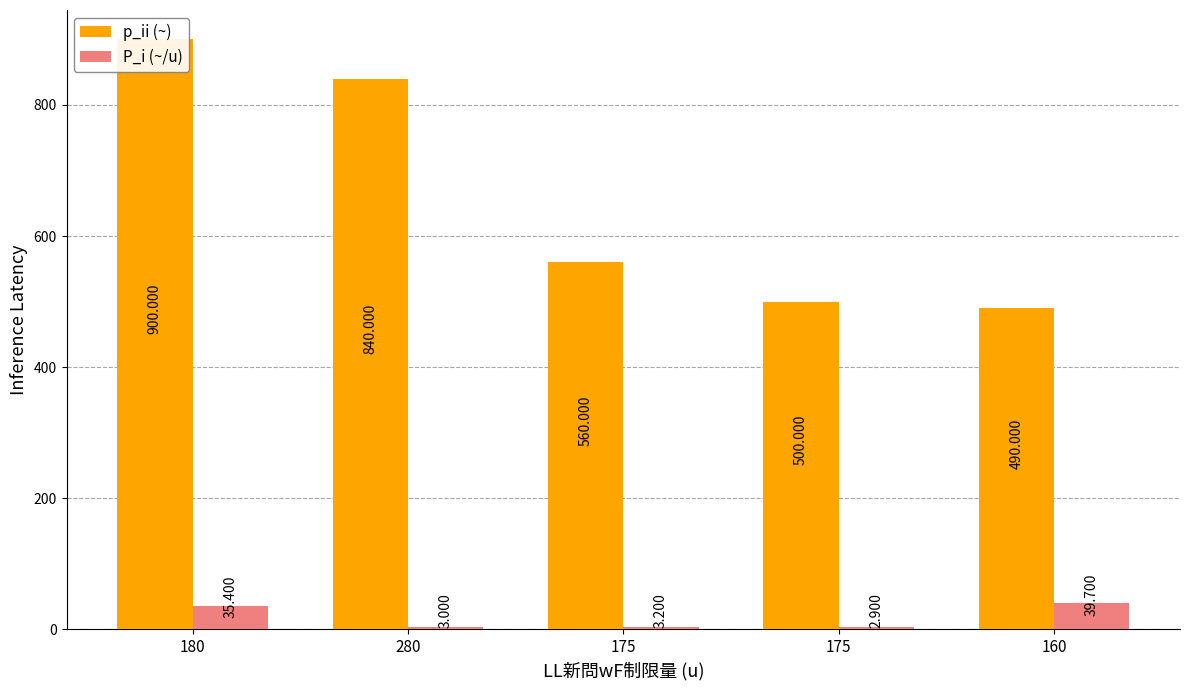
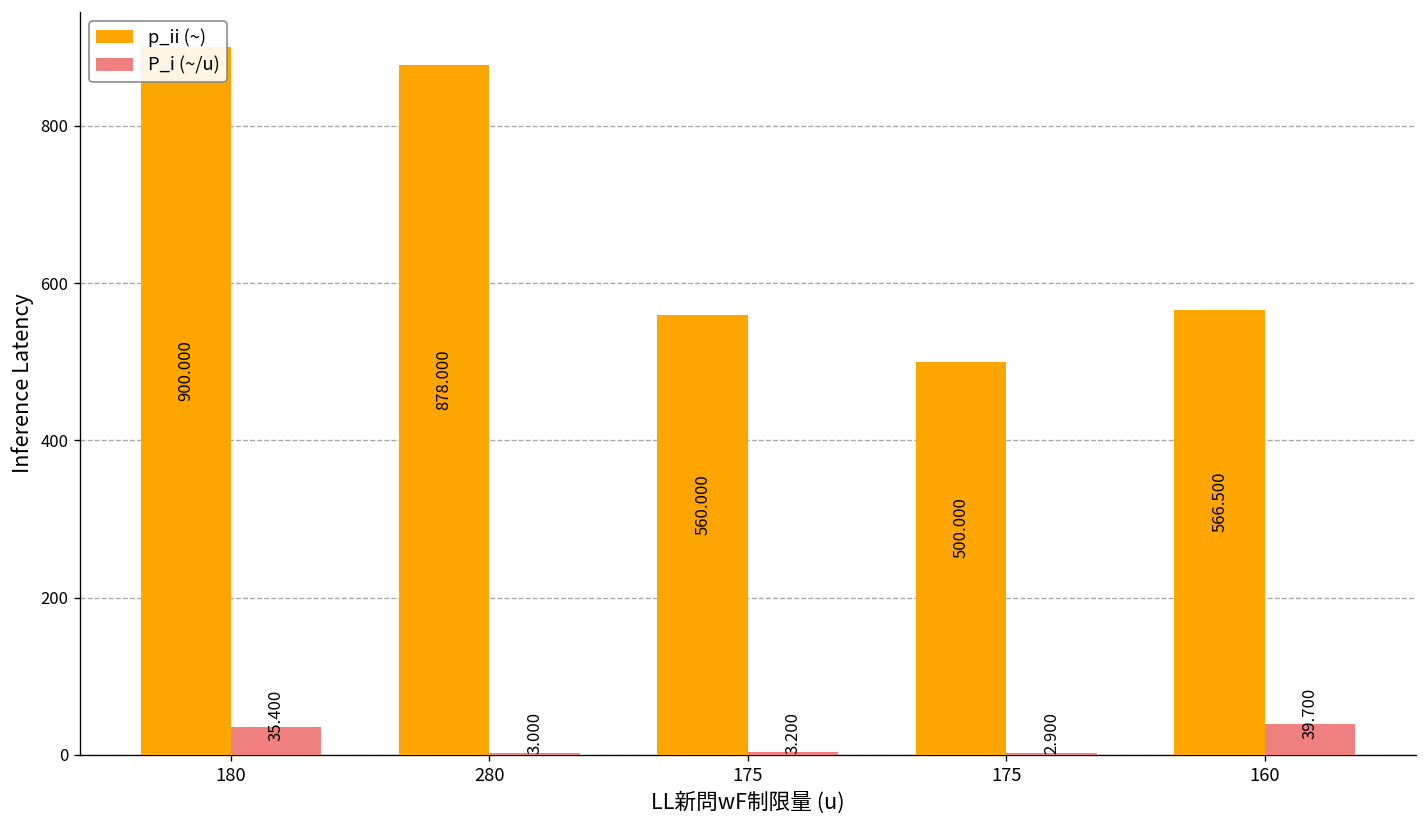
  {
    "p_ii (~)": {
-     "280": 840.000,
-     "160": 490.000
+     "280": 878.000,
+     "160": 566.500
    },
    "P_i (~/u)": {
      "180": 35.400,
      "280": 3.000,
      "160": 39.700
    }
  }
